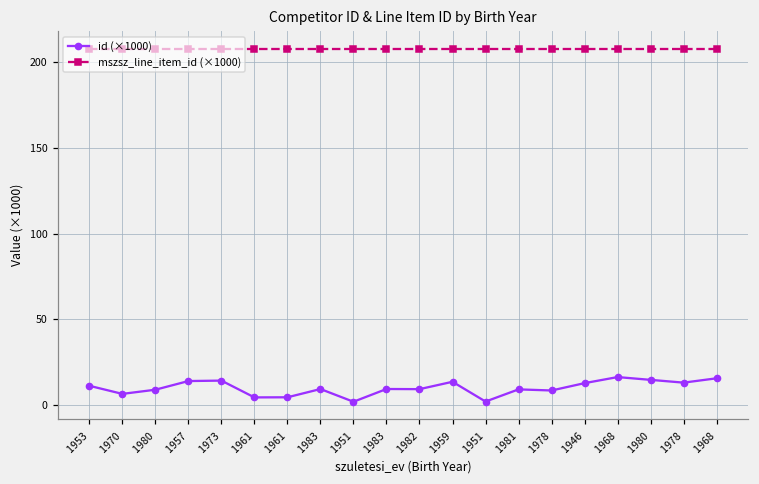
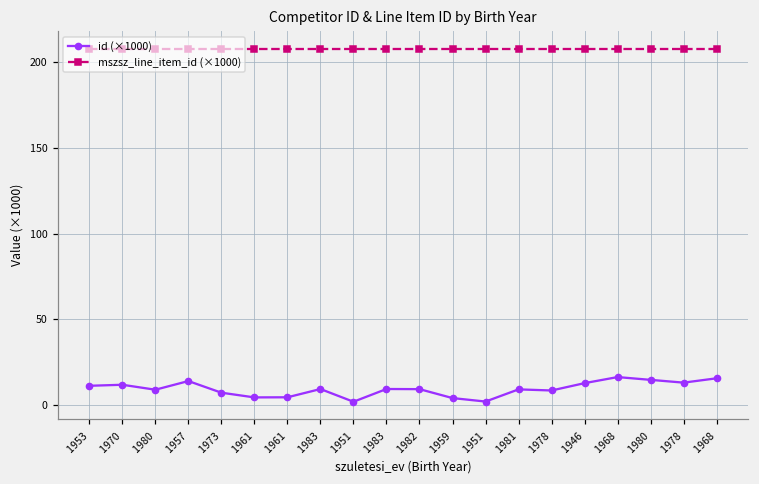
  {
    "id (×1000)": {
      "1953": 11,
-     "1970": 6,
+     "1970": 12,
      "1957": 14,
-     "1973": 14,
+     "1973": 7,
      "1982": 9,
-     "1959": 13,
+     "1959": 4,
      "1981": 9,
      "1946": 13
    },
    "mszsz_line_item_id (×1000)": {
      "1982": 208,
      "1959": 208,
      "1981": 208,
      "1946": 208
    }
  }
